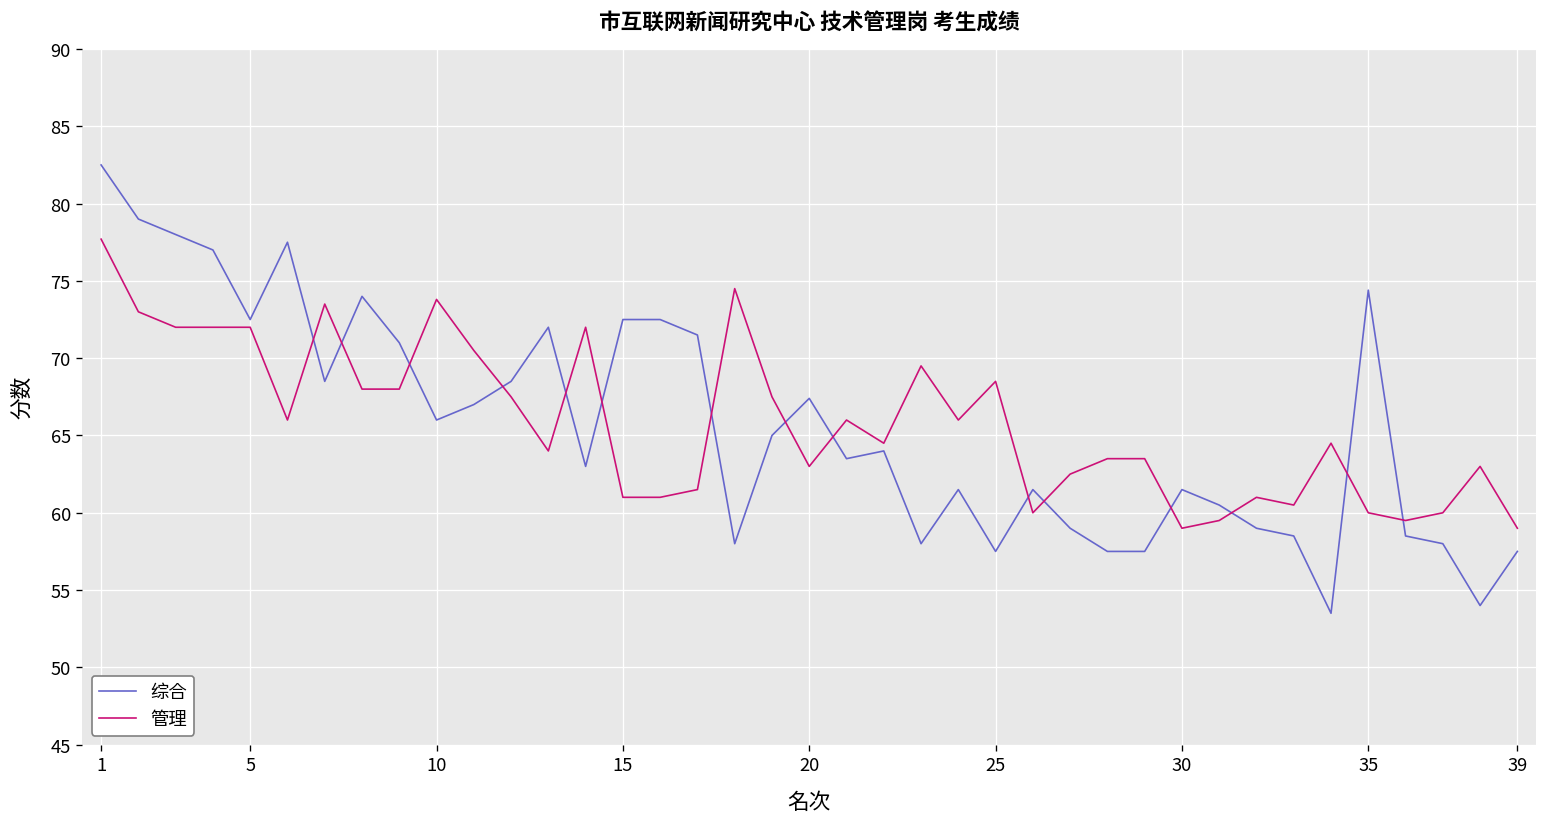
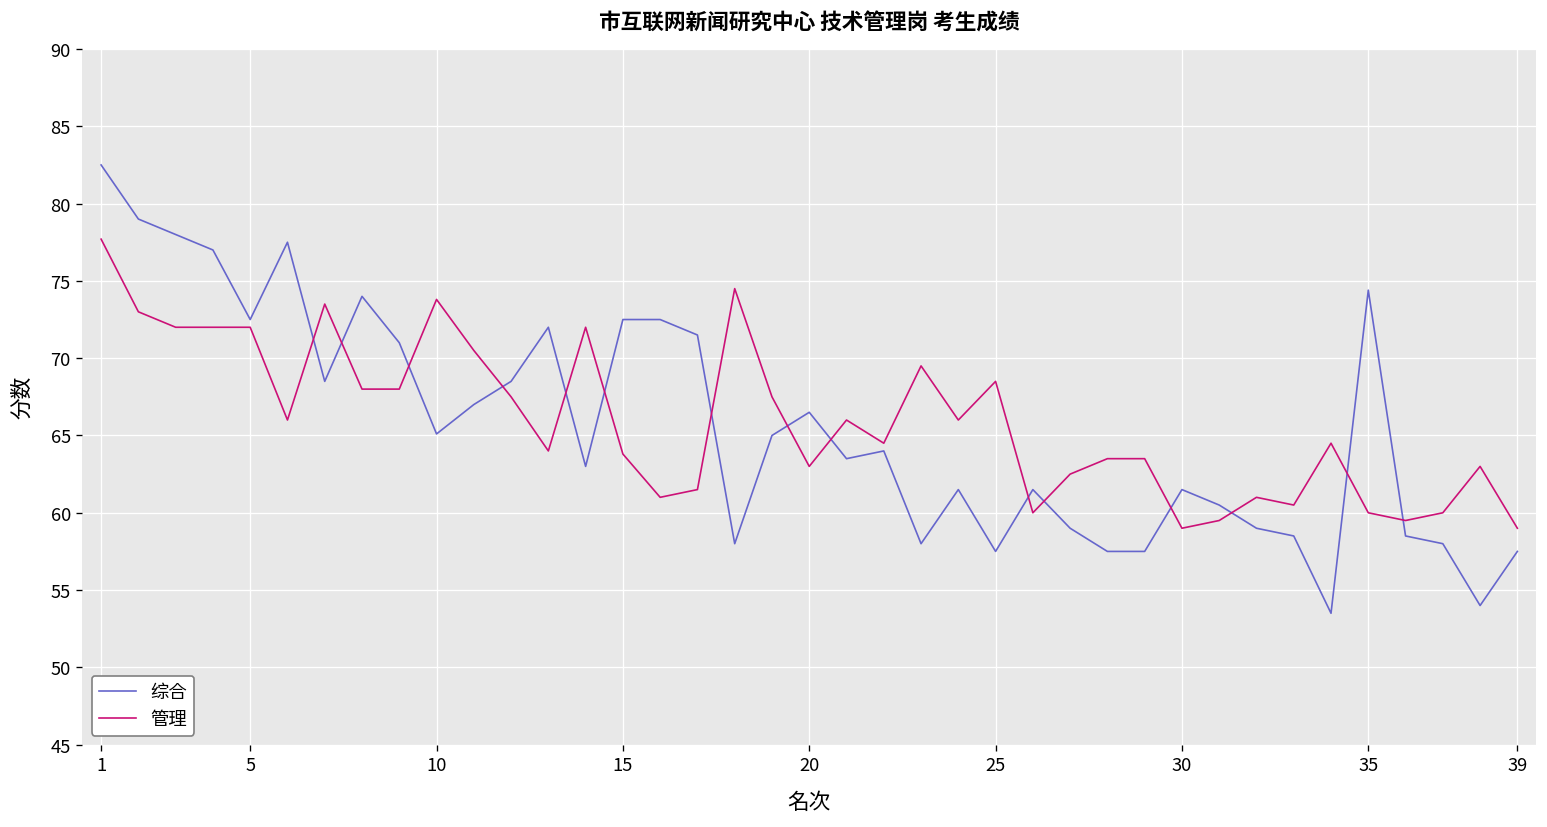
  {
    "综合": {
      "1": 82.5,
      "5": 72.5,
-     "10": 66.0,
+     "10": 65.1,
      "15": 72.5,
-     "20": 67.4,
+     "20": 66.5,
      "25": 57.5,
      "30": 61.5,
      "35": 74.4,
      "39": 57.5
    },
    "管理": {
      "1": 77.7,
      "5": 72.0,
      "10": 73.8,
-     "15": 61.0,
+     "15": 63.8,
      "20": 63.0,
      "25": 68.5,
      "30": 59.0,
      "35": 60.0,
      "39": 59.0
    }
  }
